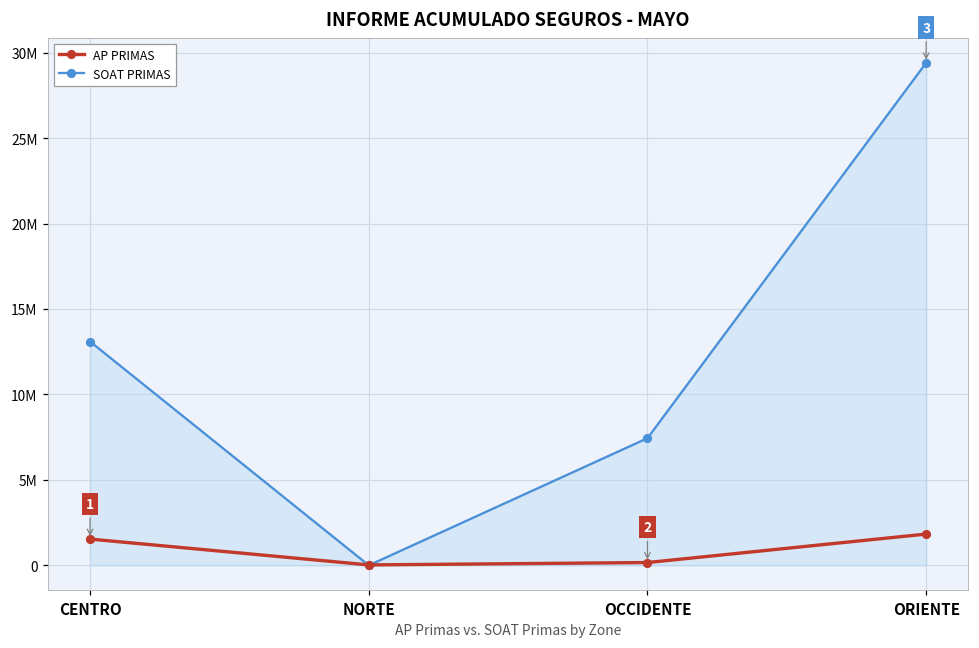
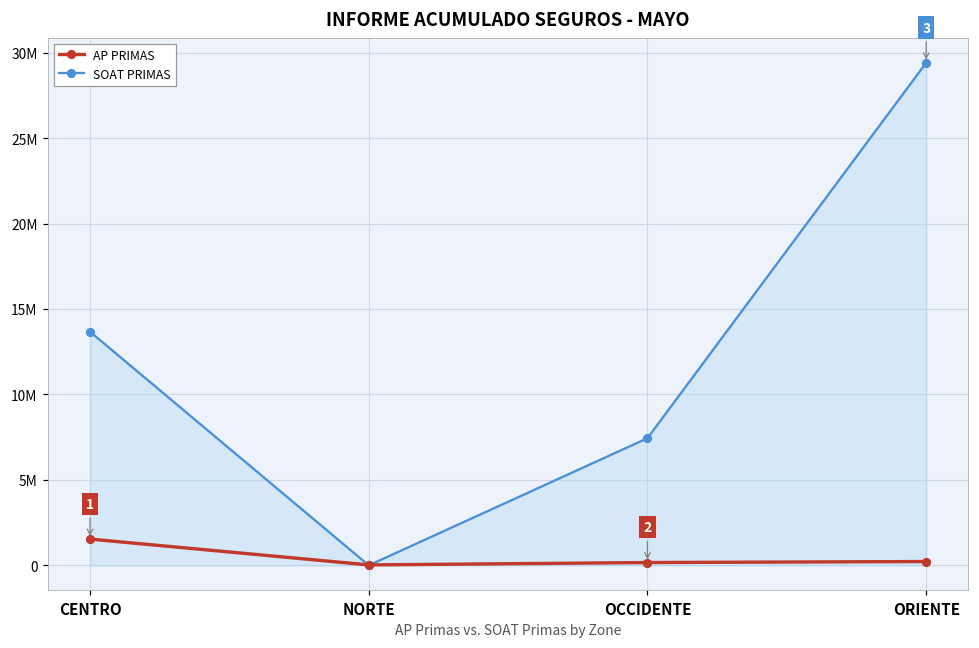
  {
    "AP PRIMAS": {
-     "ORIENTE": 1800000
+     "ORIENTE": 200000
    },
    "SOAT PRIMAS": {
-     "CENTRO": 13100000,
+     "CENTRO": 13700000,
      "OCCIDENTE": 7400000
    }
  }
